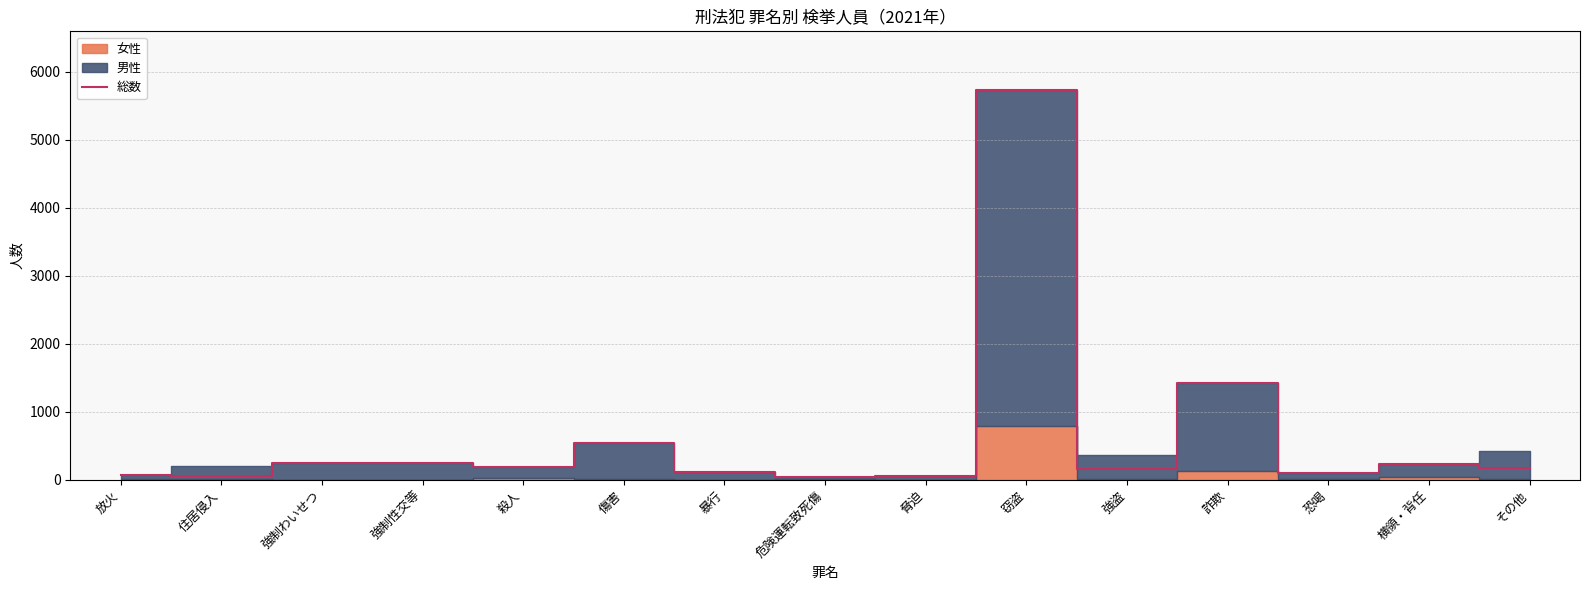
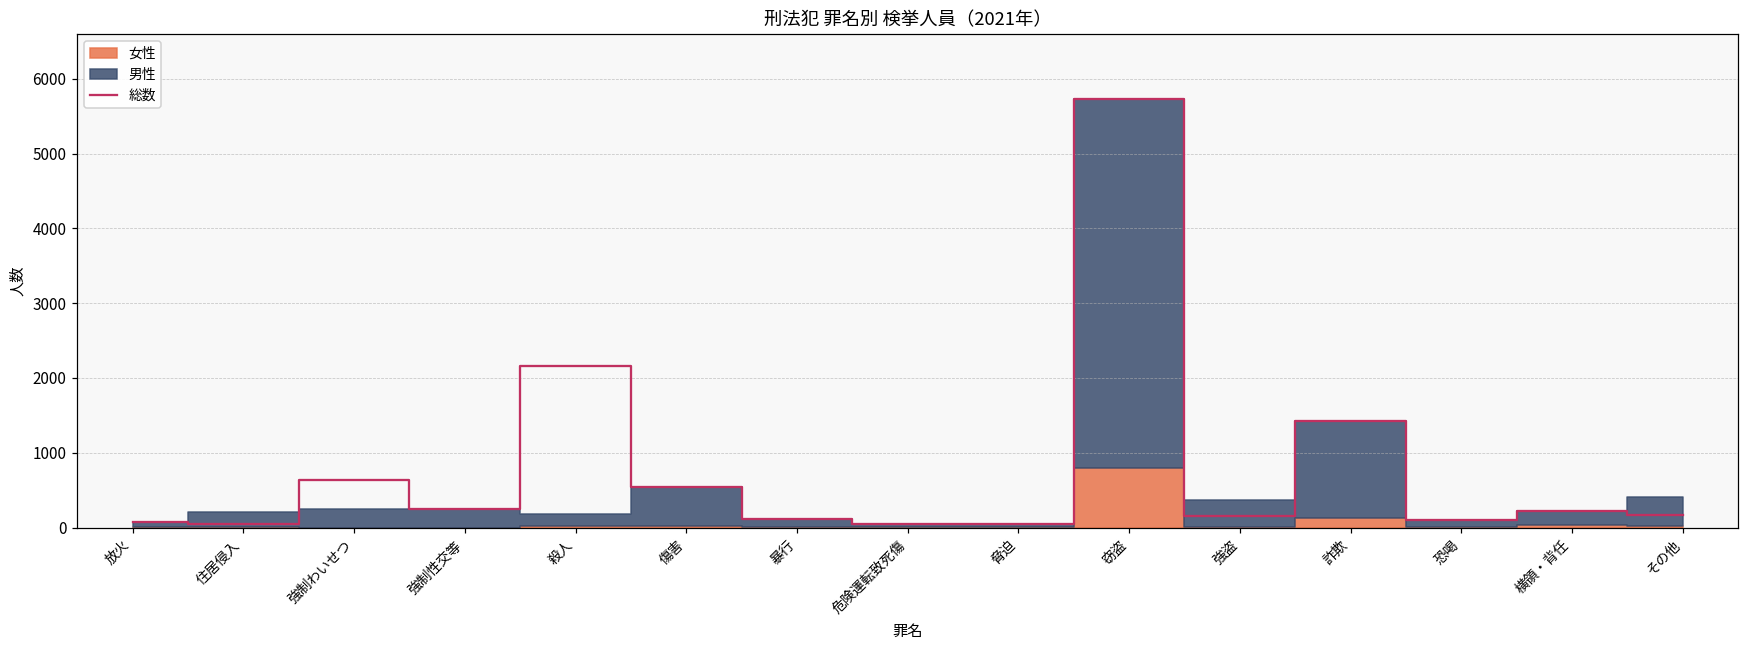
  {
    "総数": {
      "住居侵入": 100,
-     "強制わいせつ": 200,
+     "強制わいせつ": 600,
      "強制性交等": 200,
-     "殺人": 200,
+     "殺人": 2200,
      "傷害": 500,
      "暴行": 100,
      "危険運転致死傷": 0,
      "脅迫": 100,
      "窃盗": 5700,
      "強盗": 200,
      "詐欺": 1400,
      "恐喝": 100,
      "横領・背任": 200,
      "その他": 200
    }
  }
